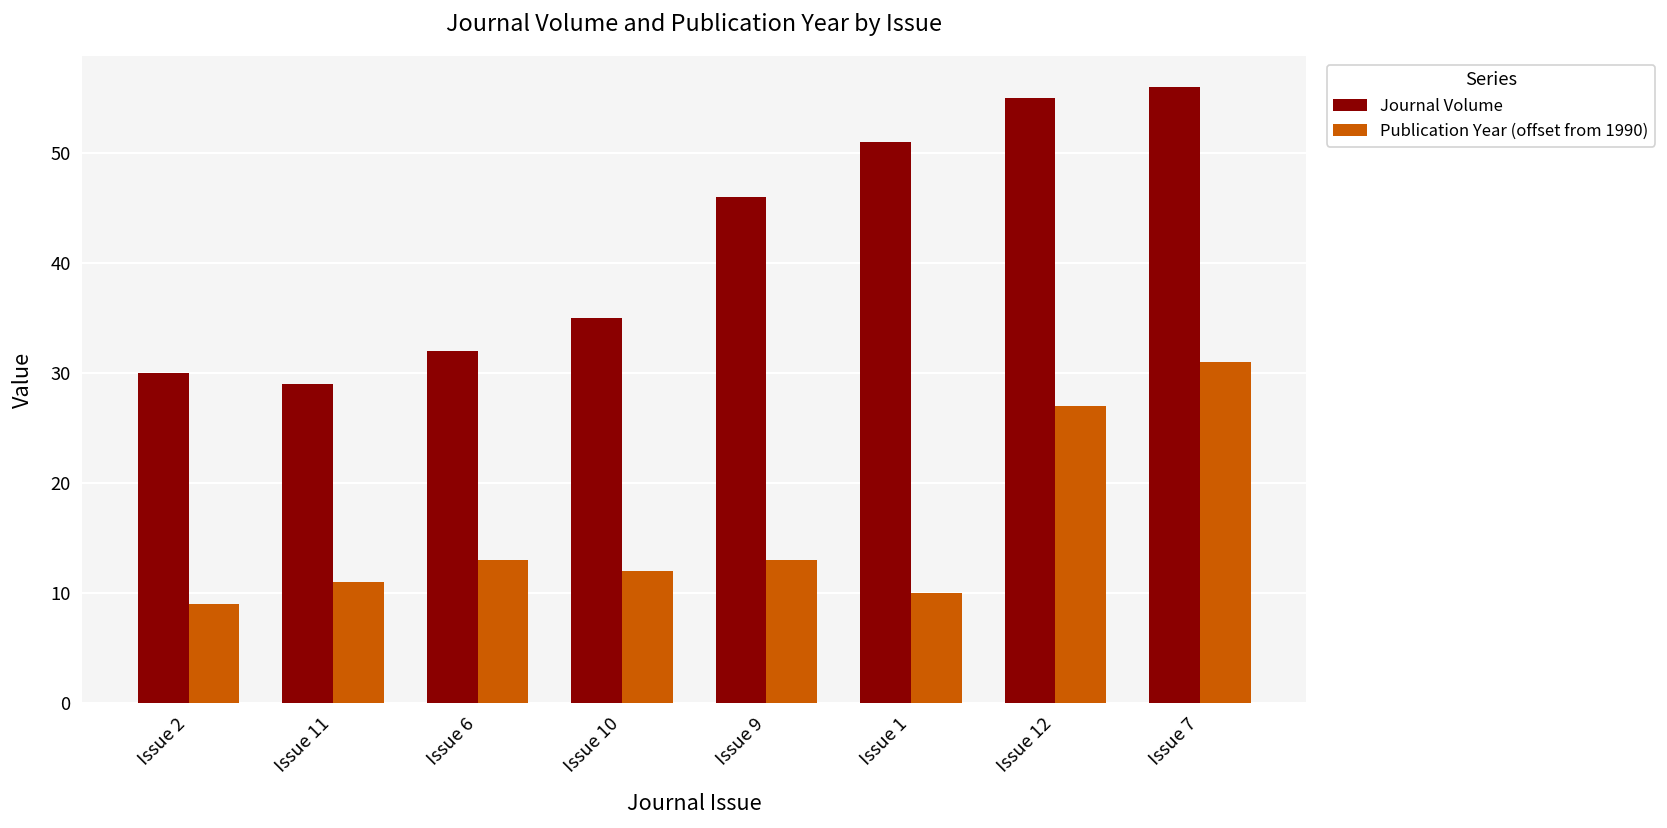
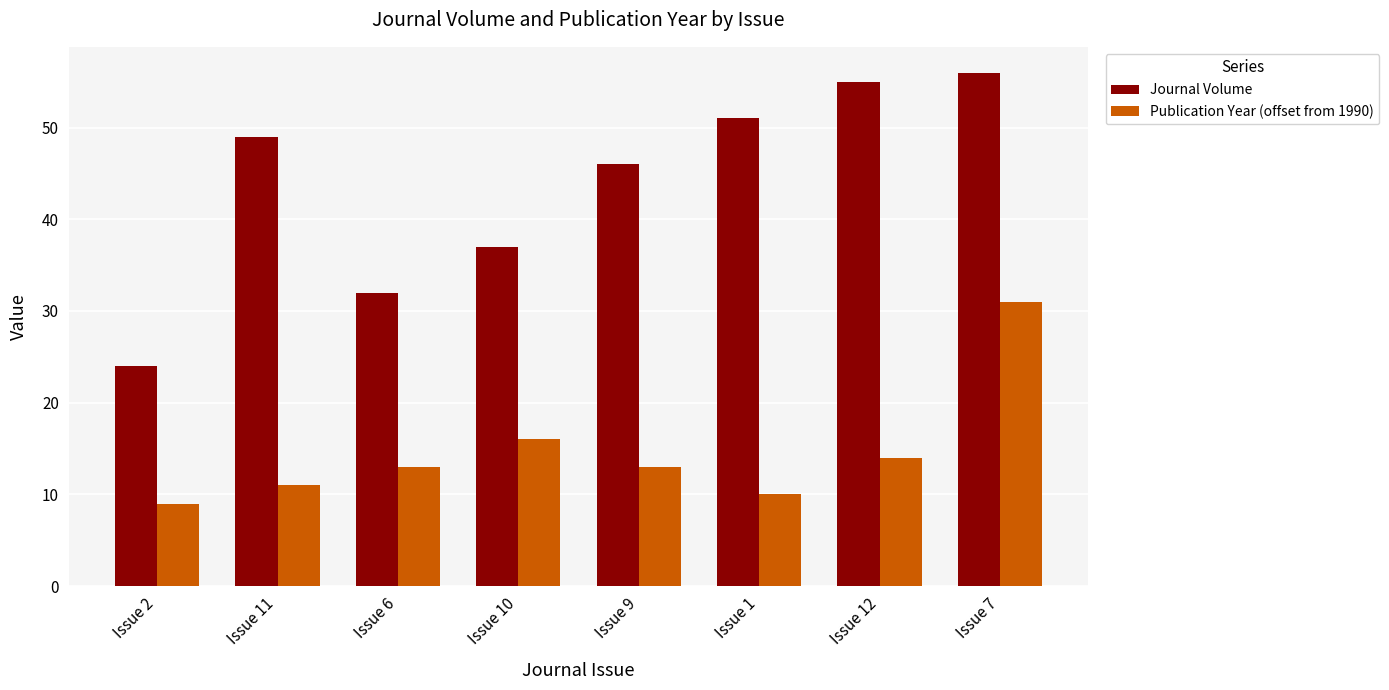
  {
    "Journal Volume": {
-     "Issue 2": 30,
-     "Issue 11": 29,
+     "Issue 2": 24,
+     "Issue 11": 49,
      "Issue 6": 32,
-     "Issue 10": 35,
+     "Issue 10": 37,
      "Issue 9": 46,
      "Issue 1": 51,
      "Issue 12": 55,
      "Issue 7": 56
    },
    "Publication Year (offset from 1990)": {
      "Issue 2": 9,
      "Issue 11": 11,
      "Issue 6": 13,
-     "Issue 10": 12,
+     "Issue 10": 16,
      "Issue 9": 13,
      "Issue 1": 10,
-     "Issue 12": 27,
+     "Issue 12": 14,
      "Issue 7": 31
    }
  }
